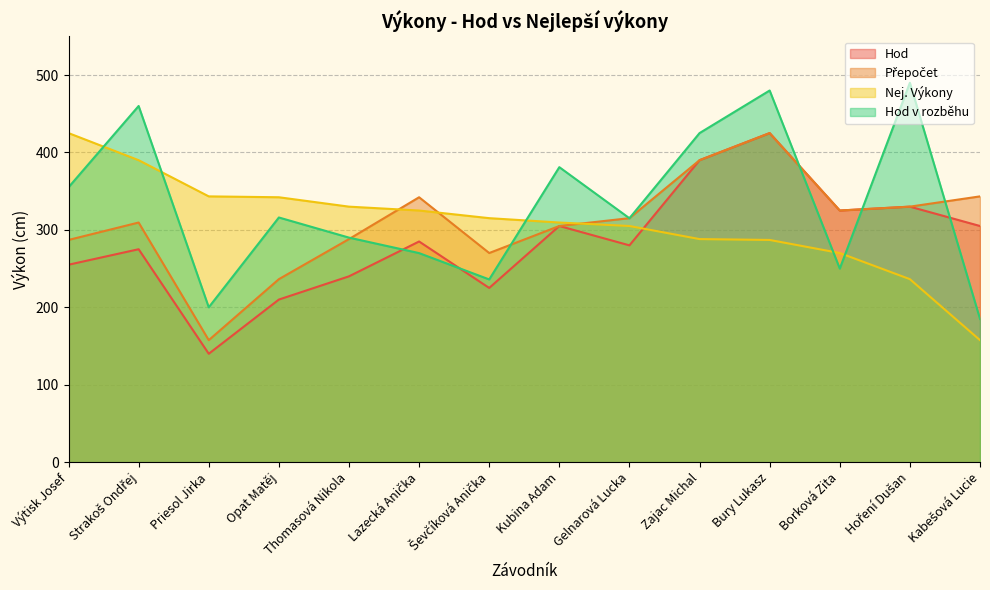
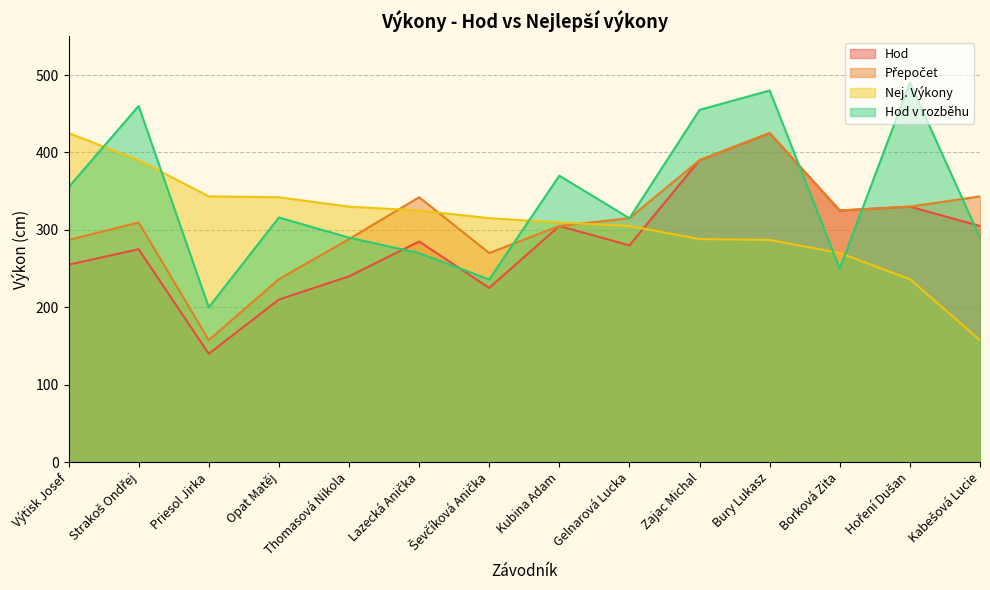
  {
    "Hod v rozběhu": {
      "Výtisk Josef": 360,
      "Strakoš Ondřej": 460,
      "Priesol Jirka": 200,
      "Opat Matěj": 320,
      "Lazecká Anička": 270,
      "Ševčíková Anička": 240,
-     "Kubina Adam": 380,
-     "Zajac Michal": 430,
+     "Kubina Adam": 370,
+     "Zajac Michal": 460,
      "Bury Lukasz": 480,
      "Borková Zita": 250,
-     "Kabešová Lucie": 190
+     "Kabešová Lucie": 290
    }
  }
